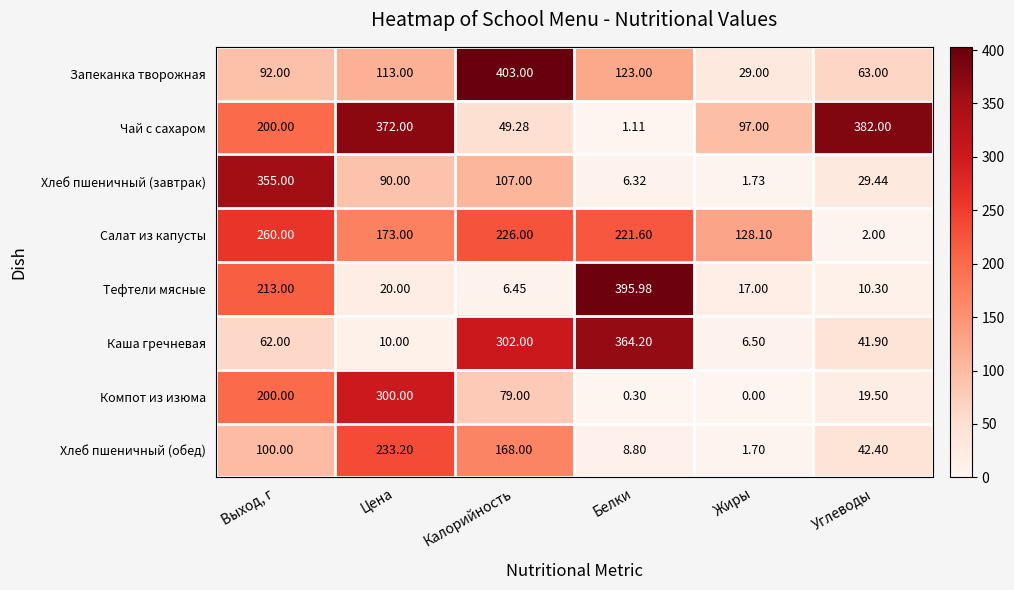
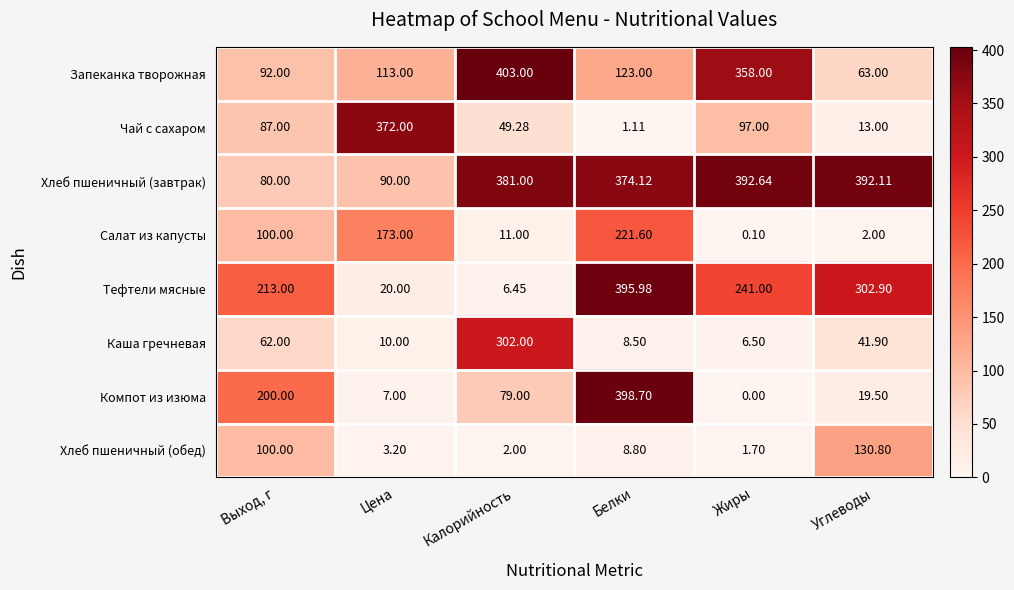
  {
    "Запеканка творожная": {
      "Выход, г": 92.00,
      "Цена": 113.00,
      "Калорийность": 403.00,
      "Белки": 123.00,
-     "Жиры": 29.00,
+     "Жиры": 358.00,
      "Углеводы": 63.00
    },
    "Чай с сахаром": {
-     "Выход, г": 200.00,
+     "Выход, г": 87.00,
      "Цена": 372.00,
      "Калорийность": 49.28,
      "Белки": 1.11,
      "Жиры": 97.00,
-     "Углеводы": 382.00
+     "Углеводы": 13.00
    },
    "Хлеб пшеничный (завтрак)": {
-     "Выход, г": 355.00,
+     "Выход, г": 80.00,
      "Цена": 90.00,
-     "Калорийность": 107.00,
-     "Белки": 6.32,
-     "Жиры": 1.73,
-     "Углеводы": 29.44
+     "Калорийность": 381.00,
+     "Белки": 374.12,
+     "Жиры": 392.64,
+     "Углеводы": 392.11
    },
    "Салат из капусты": {
-     "Выход, г": 260.00,
+     "Выход, г": 100.00,
      "Цена": 173.00,
-     "Калорийность": 226.00,
+     "Калорийность": 11.00,
      "Белки": 221.60,
-     "Жиры": 128.10,
+     "Жиры": 0.10,
      "Углеводы": 2.00
    },
    "Тефтели мясные": {
      "Выход, г": 213.00,
      "Цена": 20.00,
      "Калорийность": 6.45,
      "Белки": 395.98,
-     "Жиры": 17.00,
-     "Углеводы": 10.30
+     "Жиры": 241.00,
+     "Углеводы": 302.90
    },
    "Каша гречневая": {
      "Выход, г": 62.00,
      "Цена": 10.00,
      "Калорийность": 302.00,
-     "Белки": 364.20,
+     "Белки": 8.50,
      "Жиры": 6.50,
      "Углеводы": 41.90
    },
    "Компот из изюма": {
      "Выход, г": 200.00,
-     "Цена": 300.00,
+     "Цена": 7.00,
      "Калорийность": 79.00,
-     "Белки": 0.30,
+     "Белки": 398.70,
      "Жиры": 0.00,
      "Углеводы": 19.50
    },
    "Хлеб пшеничный (обед)": {
      "Выход, г": 100.00,
-     "Цена": 233.20,
-     "Калорийность": 168.00,
+     "Цена": 3.20,
+     "Калорийность": 2.00,
      "Белки": 8.80,
      "Жиры": 1.70,
-     "Углеводы": 42.40
+     "Углеводы": 130.80
    }
  }
